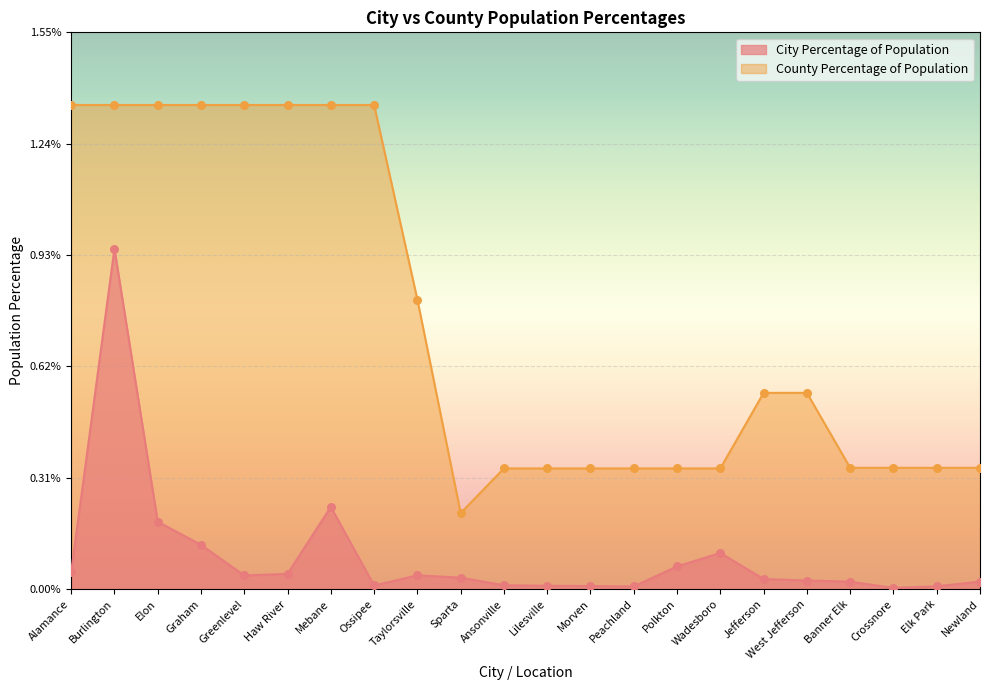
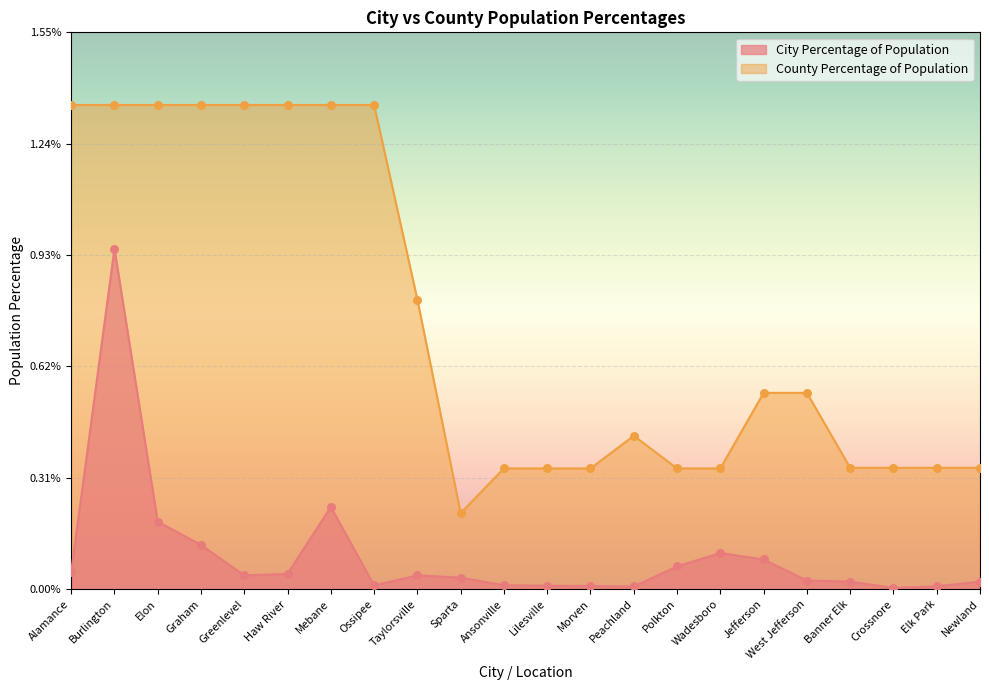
  {
    "City Percentage of Population": {
      "Alamance": "0.05%",
      "Burlington": "0.95%",
      "Elon": "0.19%",
      "Graham": "0.12%",
      "Greenlevel": "0.04%",
      "Haw River": "0.04%",
      "Mebane": "0.23%",
      "Ossipee": "0.01%",
      "Taylorsville": "0.04%",
      "Sparta": "0.03%",
      "Ansonville": "0.01%",
      "Lilesville": "0.01%",
      "Morven": "0.01%",
      "Peachland": "0.01%",
      "Polkton": "0.06%",
      "Wadesboro": "0.10%",
-     "Jefferson": "0.03%",
+     "Jefferson": "0.08%",
      "West Jefferson": "0.02%",
      "Banner Elk": "0.02%",
      "Crossnore": "0.00%",
      "Elk Park": "0.01%",
      "Newland": "0.02%"
    },
    "County Percentage of Population": {
      "Alamance": "1.35%",
      "Burlington": "1.35%",
      "Elon": "1.35%",
      "Graham": "1.35%",
      "Greenlevel": "1.35%",
      "Haw River": "1.35%",
      "Mebane": "1.35%",
      "Ossipee": "1.35%",
      "Taylorsville": "0.81%",
      "Sparta": "0.21%",
      "Ansonville": "0.34%",
      "Lilesville": "0.34%",
      "Morven": "0.34%",
-     "Peachland": "0.34%",
+     "Peachland": "0.43%",
      "Polkton": "0.34%",
      "Wadesboro": "0.34%",
      "Jefferson": "0.55%",
      "West Jefferson": "0.55%",
      "Banner Elk": "0.34%",
      "Crossnore": "0.34%",
      "Elk Park": "0.34%",
      "Newland": "0.34%"
    }
  }
